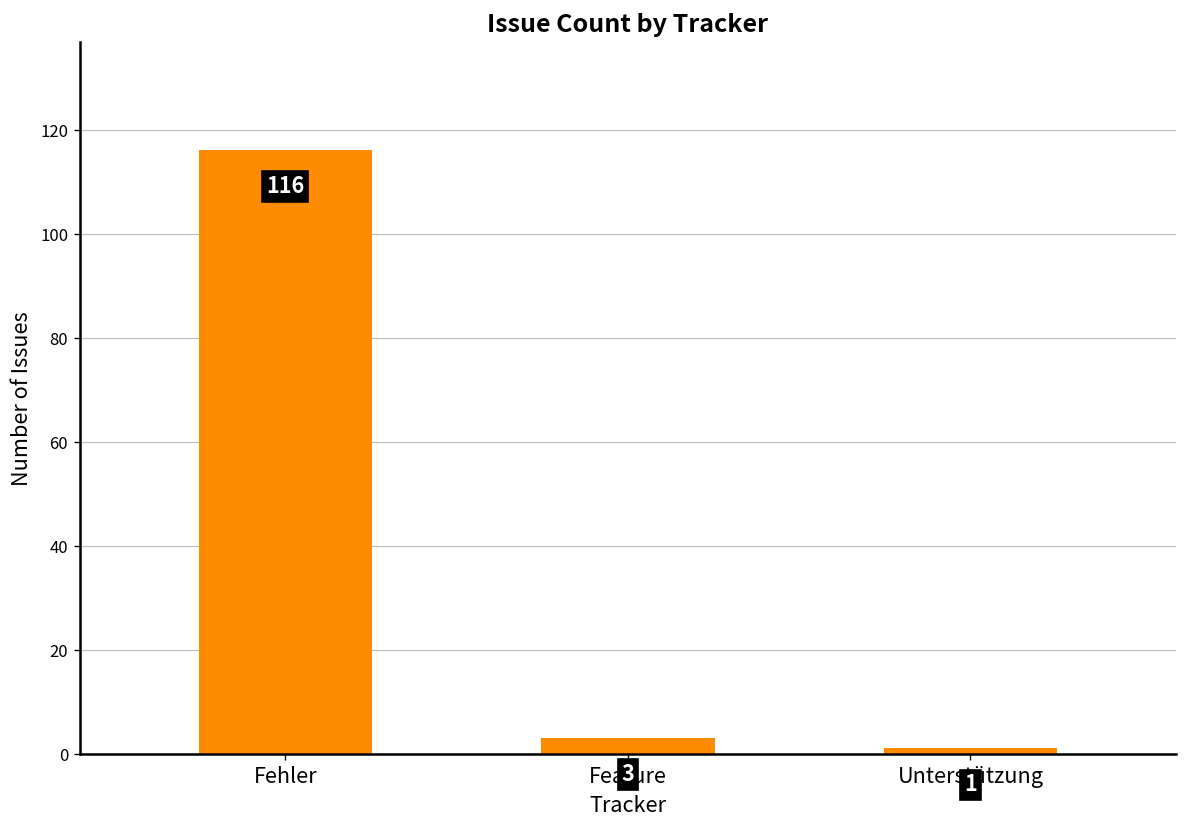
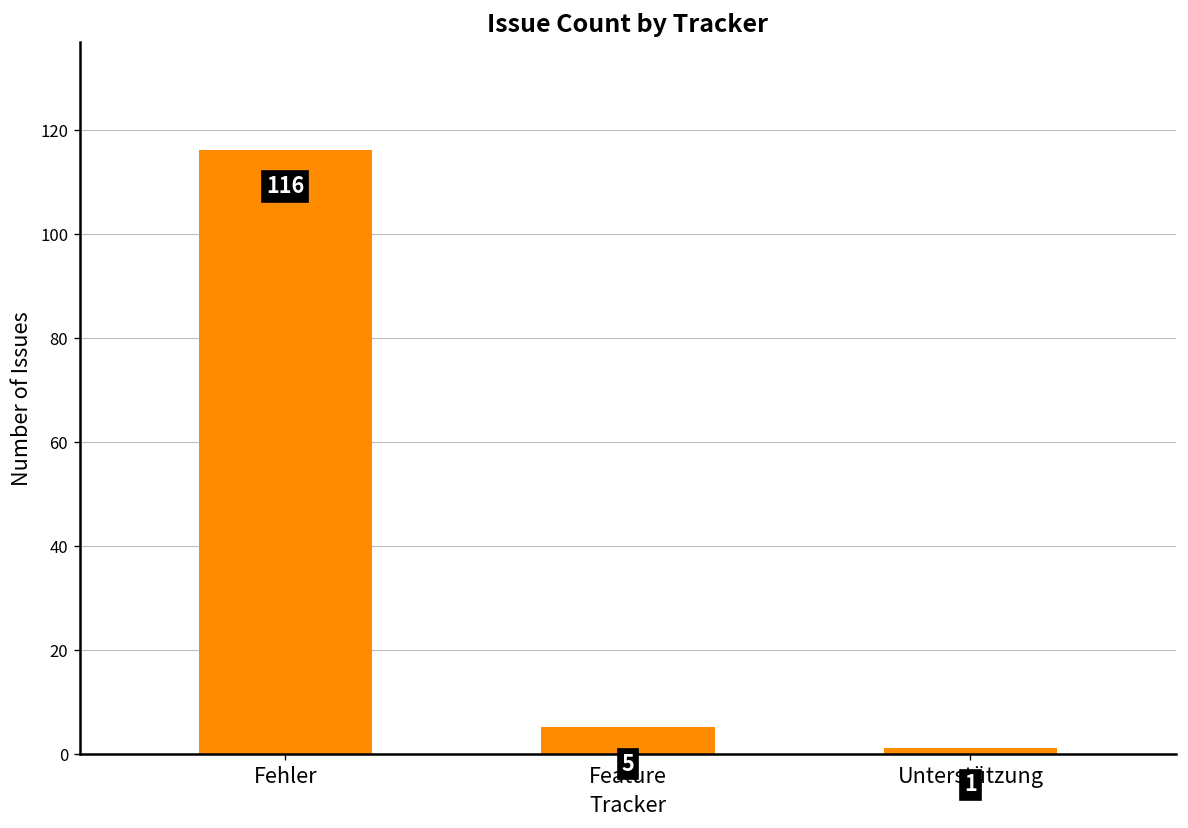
  {
-   "Feature": 3
+   "Feature": 5
  }
